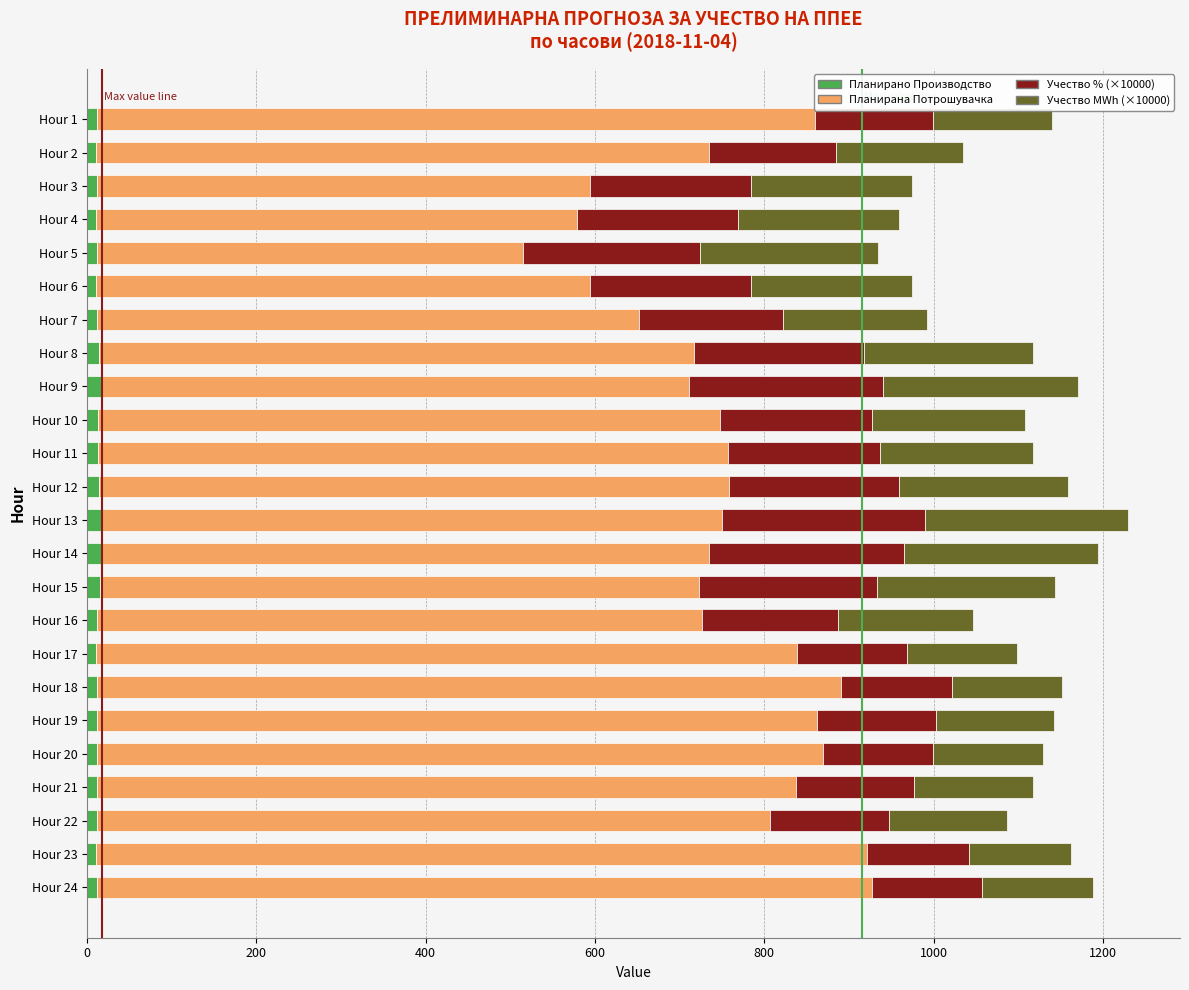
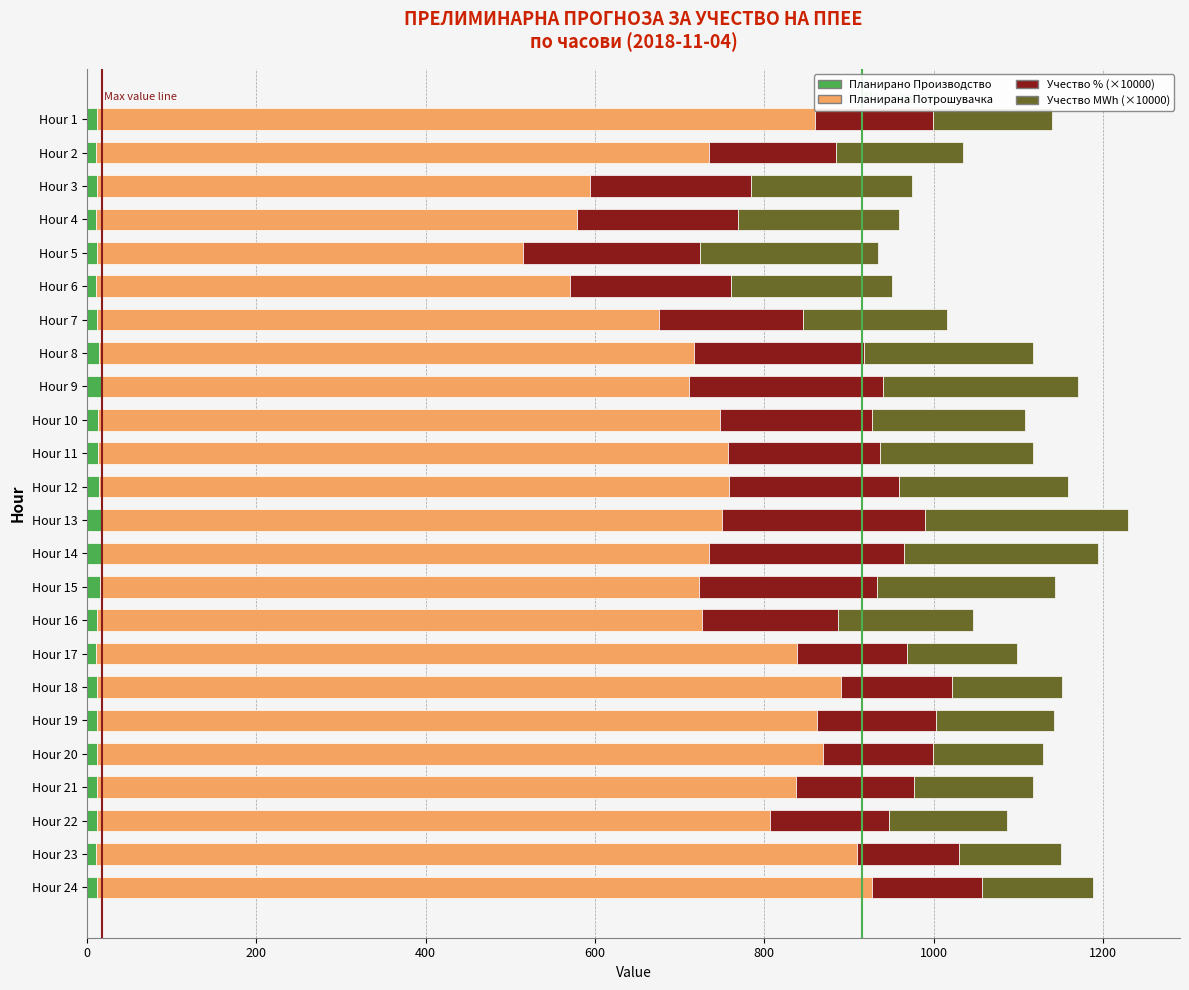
  {
    "Планирана Потрошувачка": {
      "Hour 1": 850,
      "Hour 2": 720,
      "Hour 3": 580,
      "Hour 4": 570,
      "Hour 5": 500,
-     "Hour 6": 580,
-     "Hour 7": 640,
+     "Hour 6": 560,
+     "Hour 7": 660,
      "Hour 8": 700,
      "Hour 9": 690,
      "Hour 10": 730,
      "Hour 11": 740,
      "Hour 12": 740,
      "Hour 13": 730,
      "Hour 14": 720,
      "Hour 15": 710,
      "Hour 16": 720,
      "Hour 17": 830,
      "Hour 18": 880,
      "Hour 19": 850,
      "Hour 20": 860,
      "Hour 21": 830,
      "Hour 22": 800,
-     "Hour 23": 910,
+     "Hour 23": 900,
      "Hour 24": 920
    }
  }
